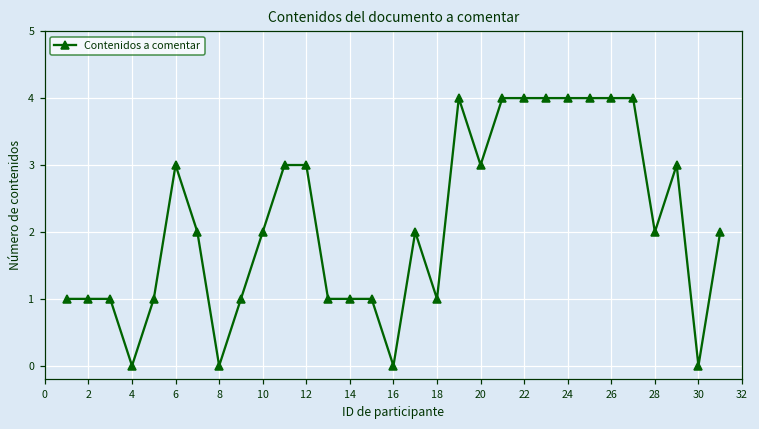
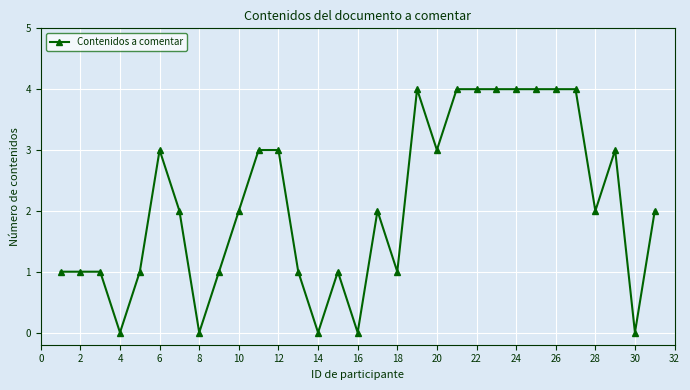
  {
    "2": 1,
    "4": 0,
    "6": 3,
    "8": 0,
    "10": 2,
    "12": 3,
-   "14": 1,
+   "14": 0,
    "16": 0,
    "18": 1,
    "20": 3,
    "22": 4,
    "24": 4,
    "26": 4,
    "28": 2,
    "30": 0
  }
